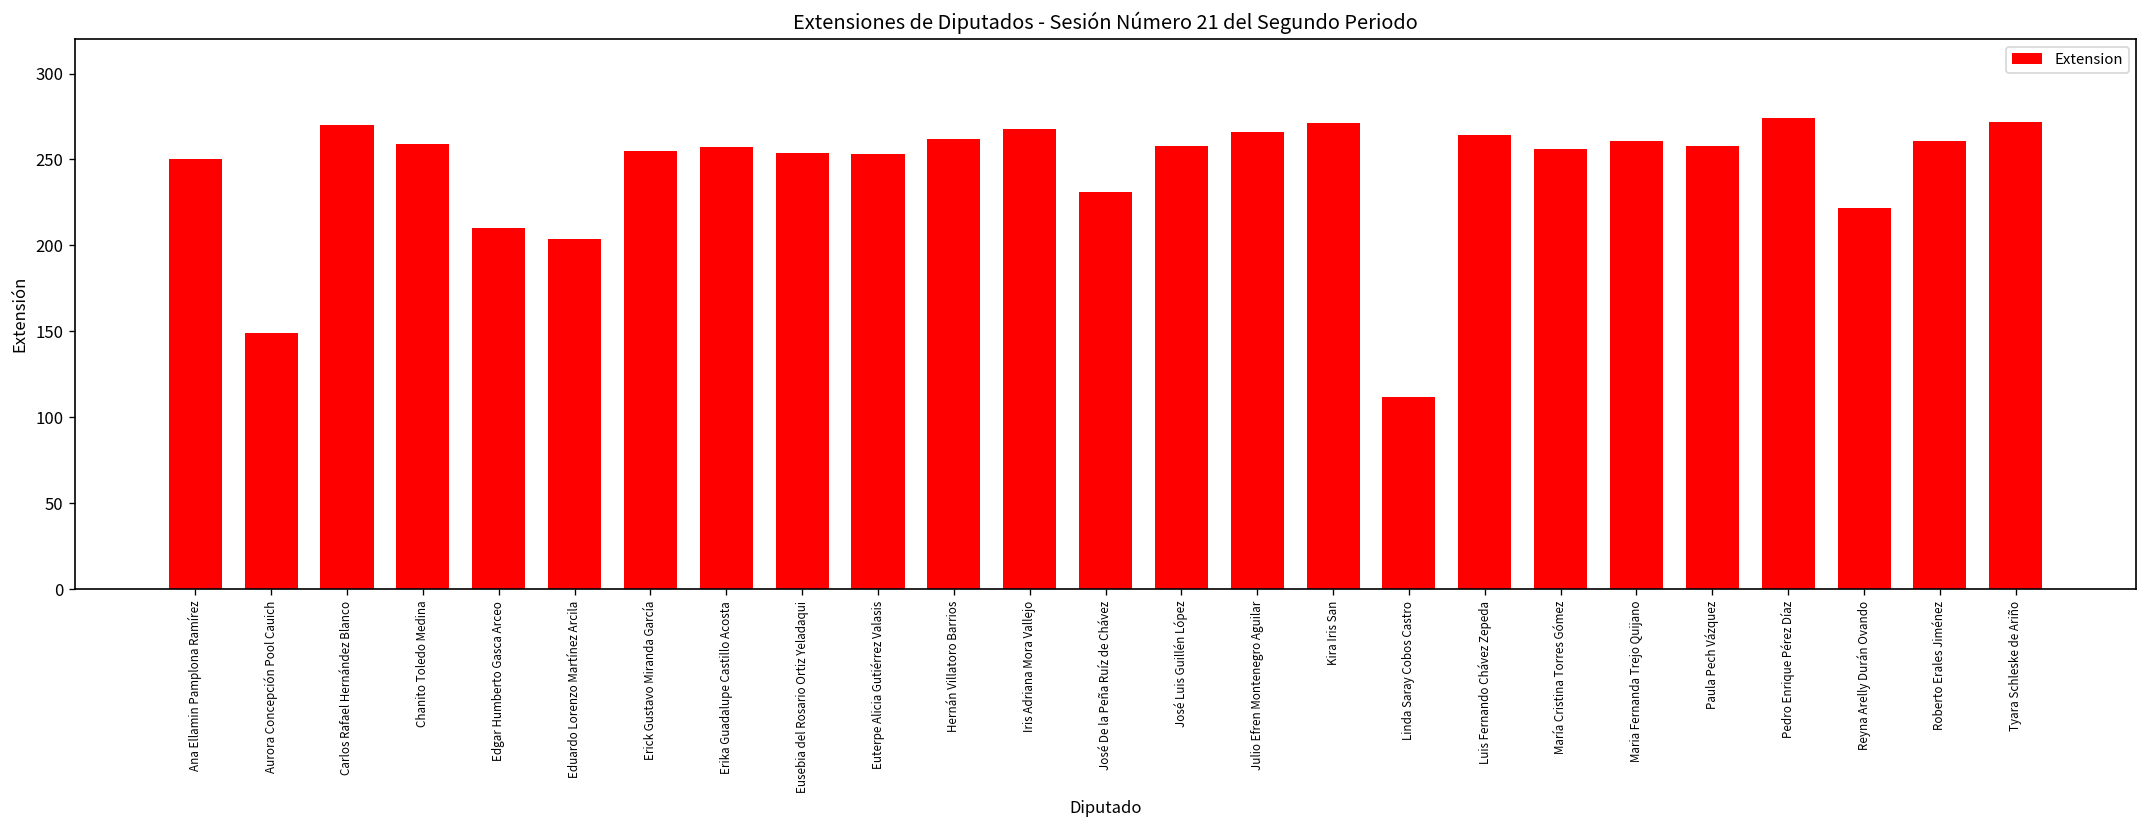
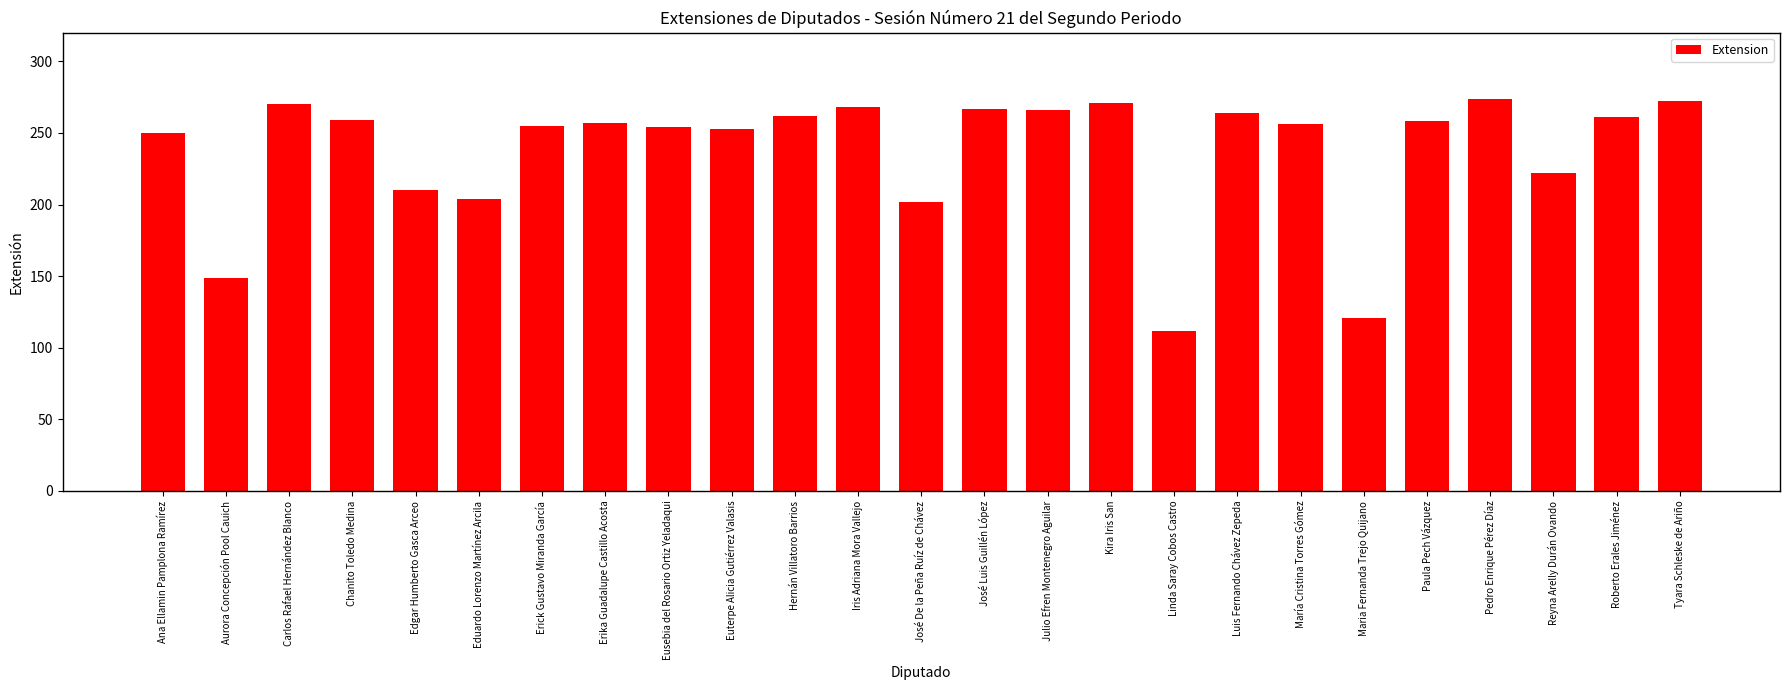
  {
    "Ana Ellamin Pamplona Ramírez": 250,
    "Aurora Concepción Pool Cauich": 149,
    "Carlos Rafael Hernández Blanco": 270,
    "Chanito Toledo Medina": 259,
    "Edgar Humberto Gasca Arceo": 210,
    "Eduardo Lorenzo Martínez Arcila": 204,
    "Erick Gustavo Miranda García": 255,
    "Erika Guadalupe Castillo Acosta": 257,
    "Eusebia del Rosario Ortiz Yeladaqui": 254,
    "Euterpe Alicia Gutiérrez Valasis": 253,
    "Hernán Villatoro Barrios": 262,
    "Iris Adriana Mora Vallejo": 268,
-   "José De la Peña Ruíz de Chávez": 231,
-   "José Luis Guillén López": 258,
+   "José De la Peña Ruíz de Chávez": 202,
+   "José Luis Guillén López": 267,
    "Julio Efren Montenegro Aguilar": 266,
    "Kira Iris San": 271,
    "Linda Saray Cobos Castro": 112,
    "Luis Fernando Chávez Zepeda": 264,
    "María Cristina Torres Gómez": 256,
-   "Maria Fernanda Trejo Quijano": 261,
+   "Maria Fernanda Trejo Quijano": 121,
    "Paula Pech Vázquez": 258,
    "Pedro Enrique Pérez Díaz": 274,
    "Reyna Arelly Durán Ovando": 222,
    "Roberto Erales Jiménez": 261,
    "Tyara Schleske de Ariño": 272
  }
